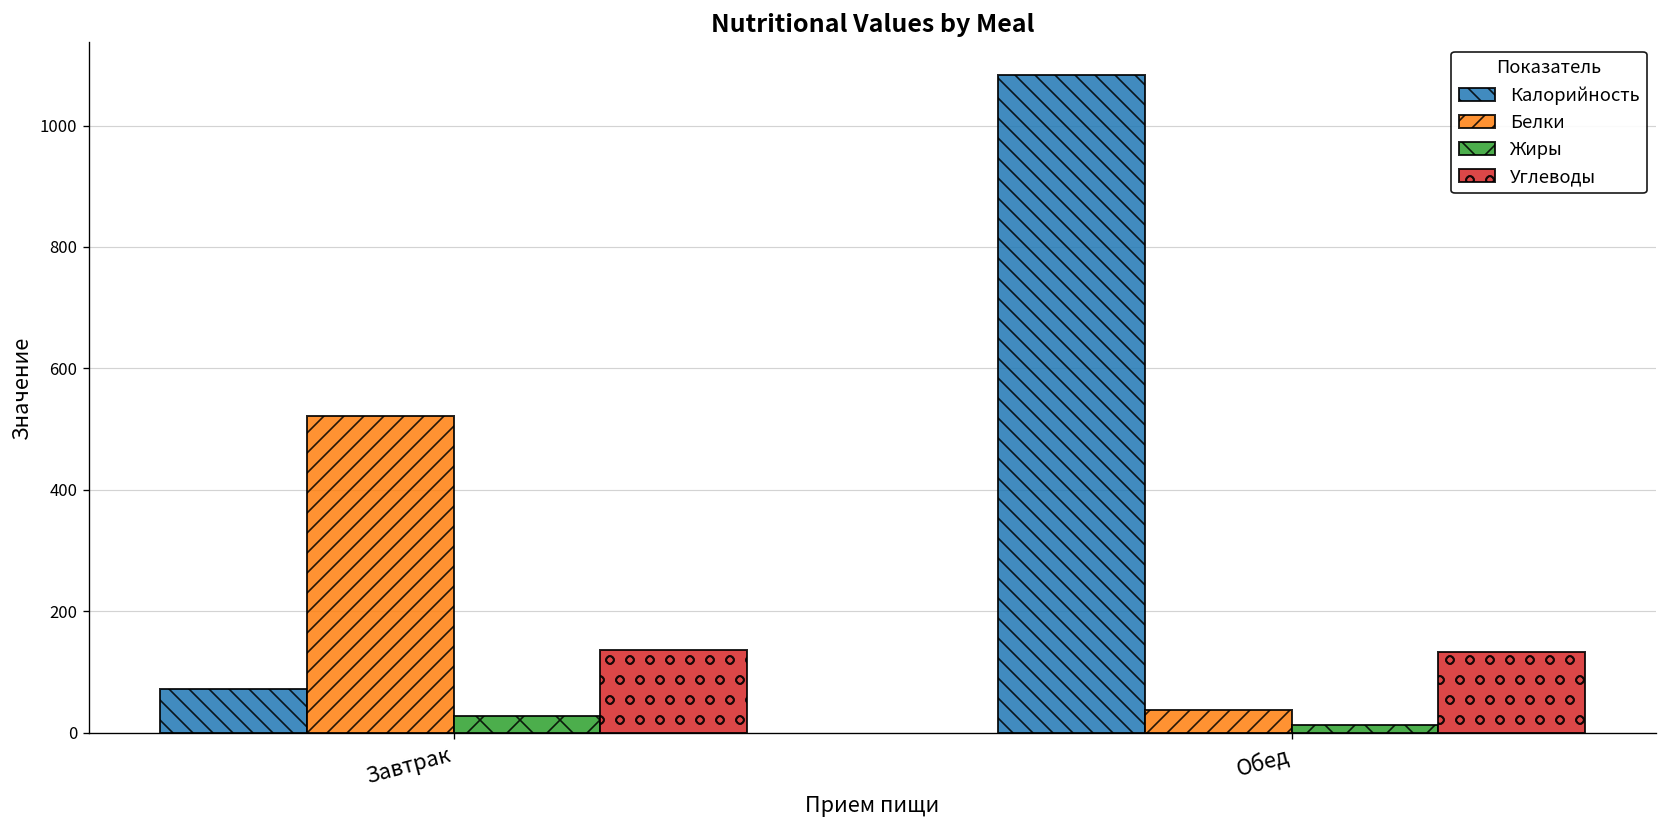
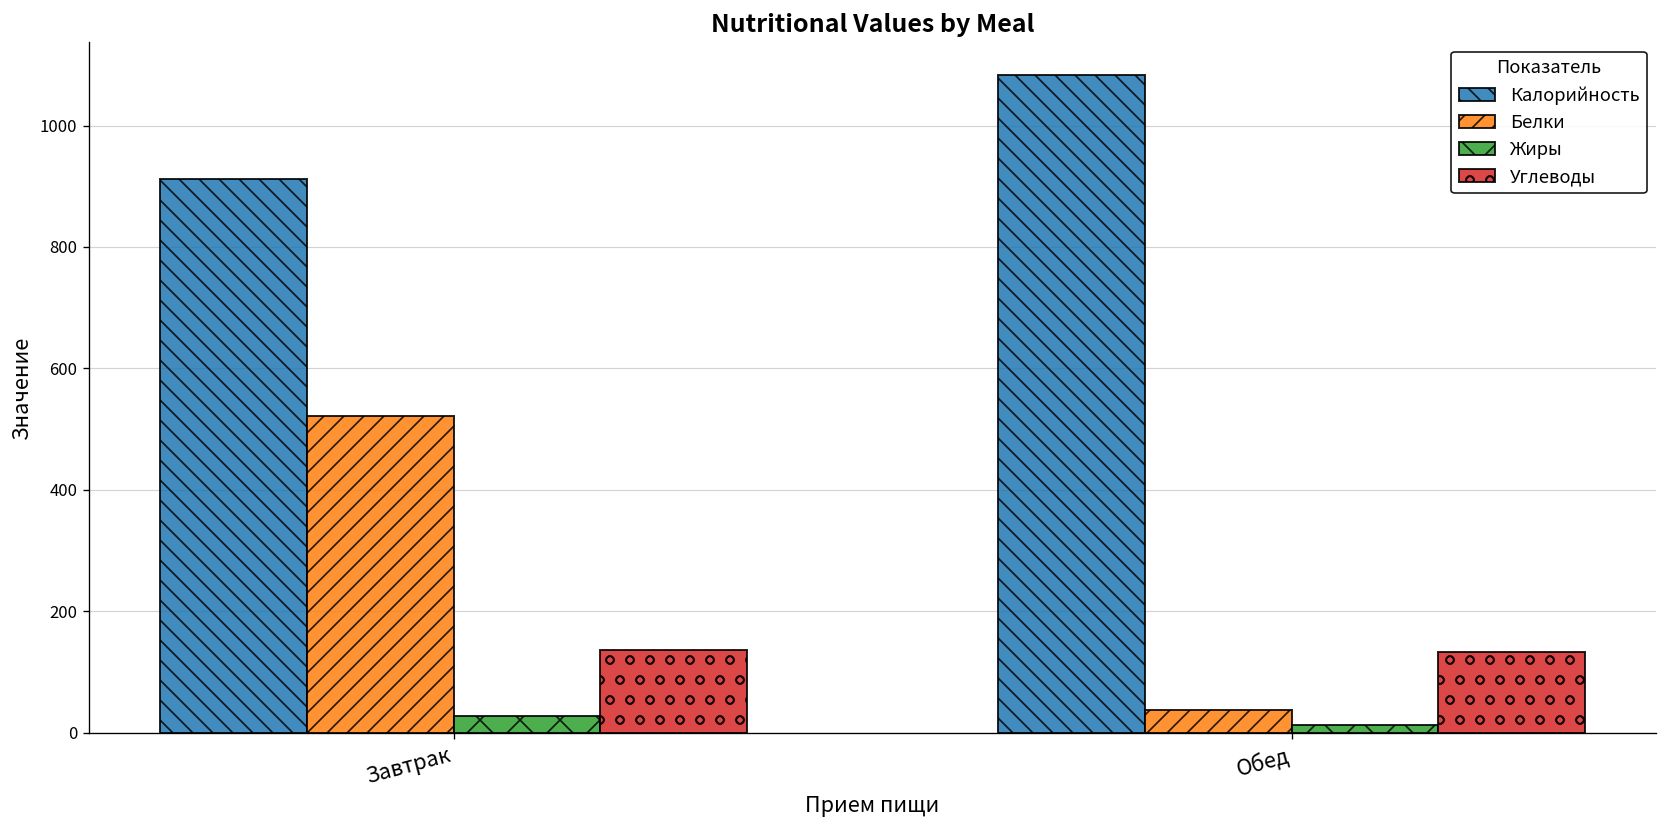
  {
    "Калорийность": {
-     "Завтрак": 70,
+     "Завтрак": 910,
      "Обед": 1080
    },
    "Белки": {
      "Завтрак": 520,
      "Обед": 40
    },
    "Жиры": {
      "Завтрак": 30,
      "Обед": 10
    },
    "Углеводы": {
      "Завтрак": 140,
      "Обед": 130
    }
  }
